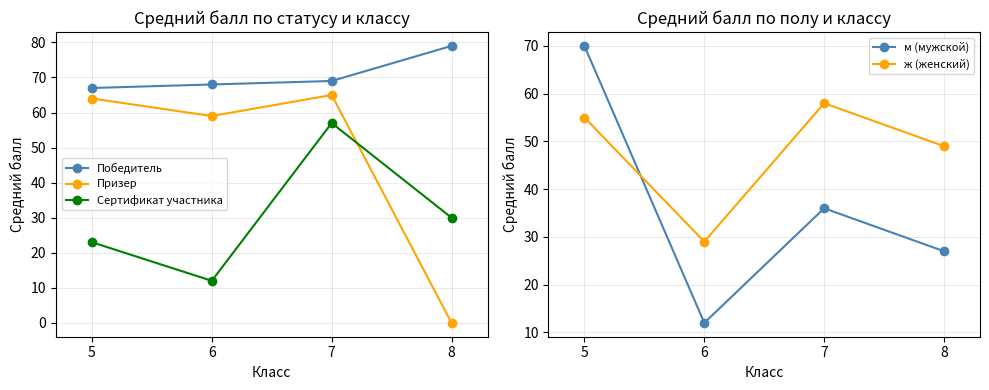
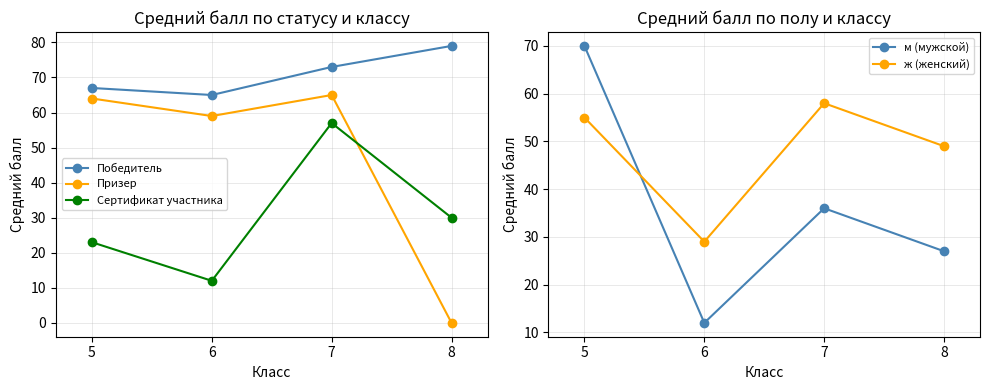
  {
    "Средний балл по статусу и классу": {
      "Победитель": {
        "5": 67,
-       "6": 68,
-       "7": 69,
+       "6": 65,
+       "7": 73,
        "8": 79
      },
      "Призер": {
        "5": 64,
        "6": 59,
        "7": 65,
        "8": 0
      },
      "Сертификат участника": {
        "5": 23,
        "6": 12,
        "7": 57,
        "8": 30
      }
    },
    "Средний балл по полу и классу": {
      "м (мужской)": {
        "5": 70,
        "6": 12,
        "7": 36,
        "8": 27
      },
      "ж (женский)": {
        "5": 55,
        "6": 29,
        "7": 58,
        "8": 49
      }
    }
  }
